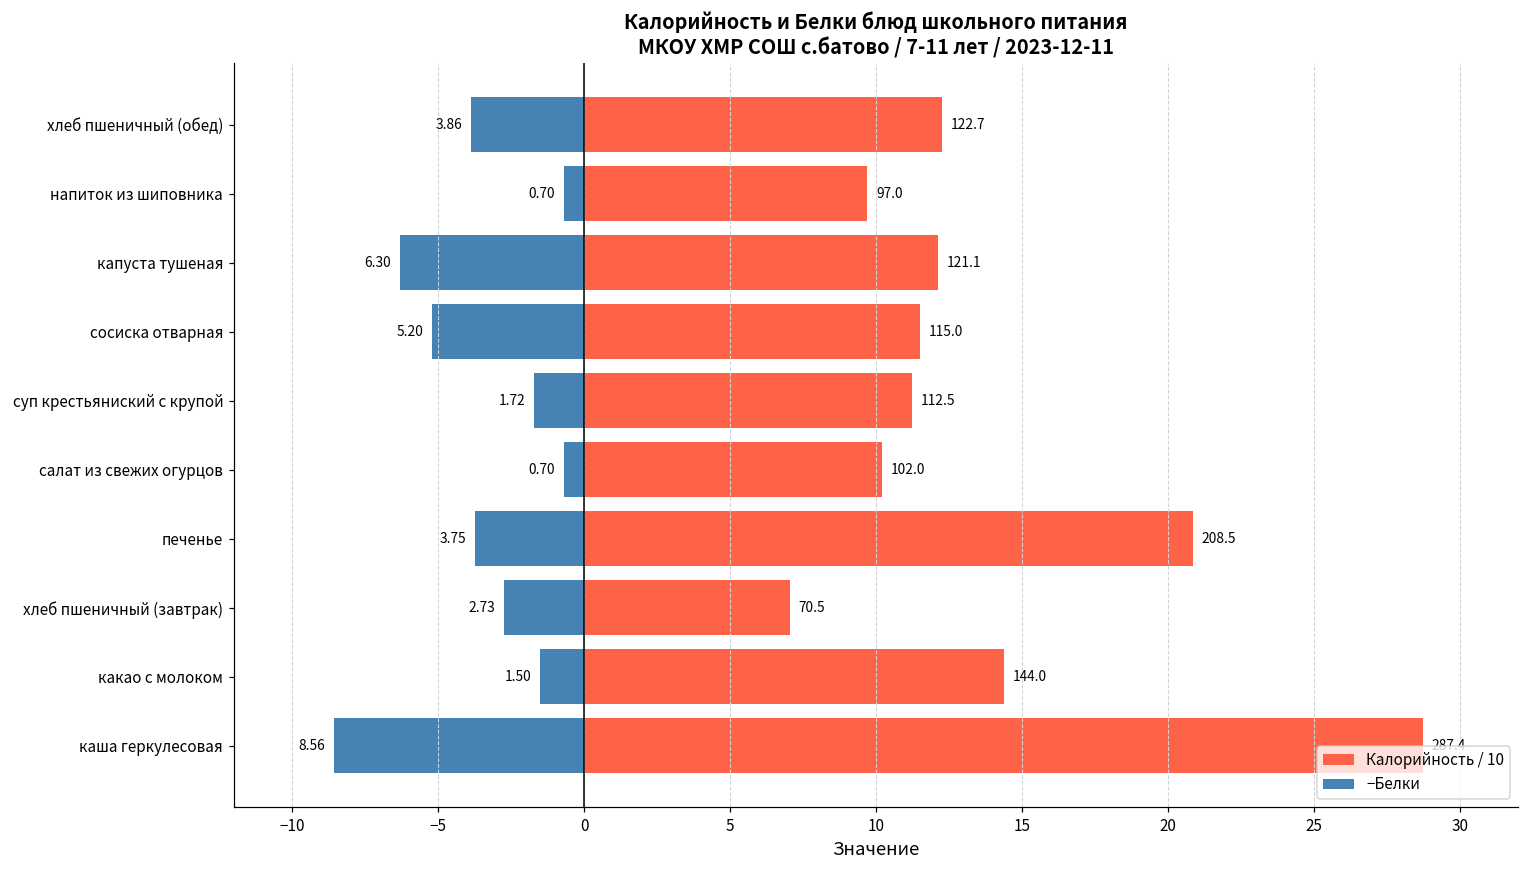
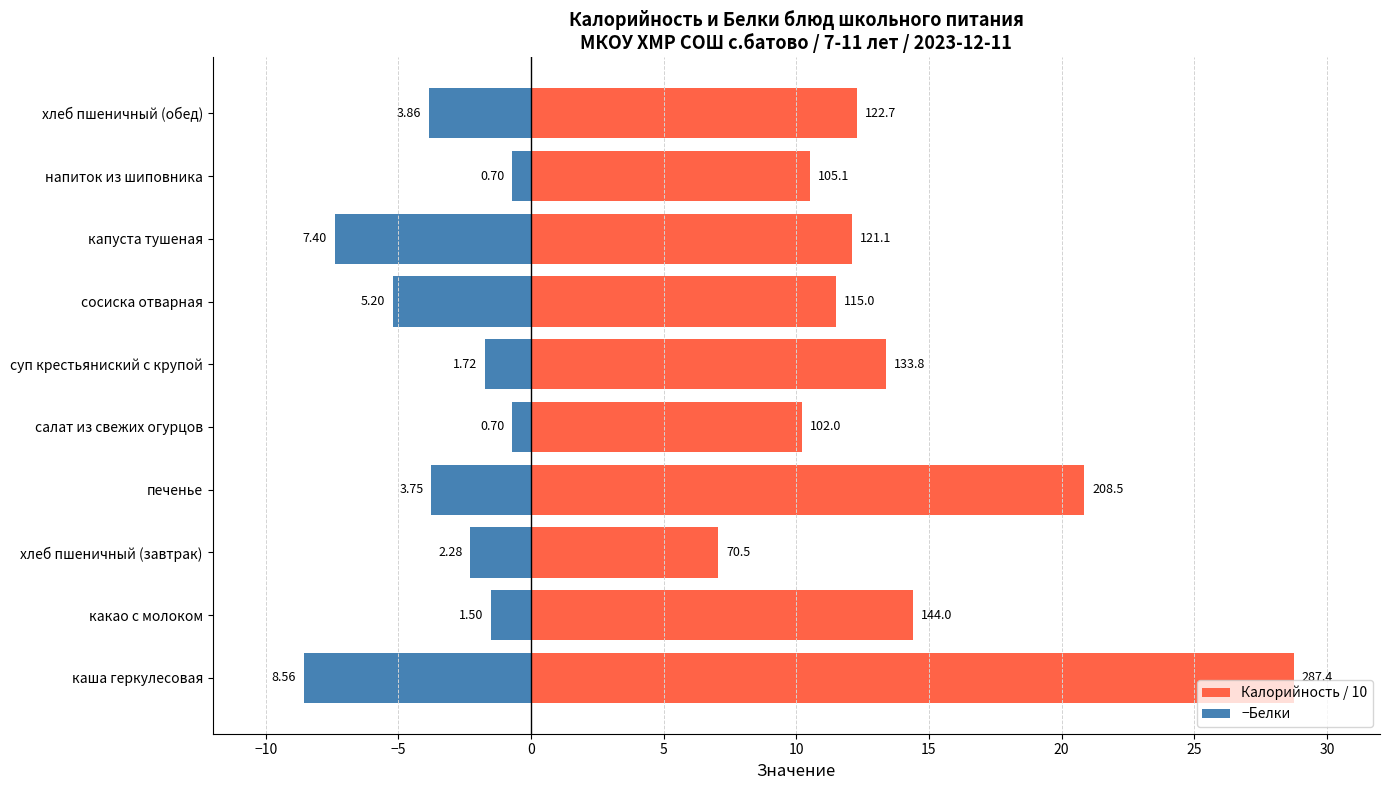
  {
    "Калорийность / 10": {
-     "напиток из шиповника": 97.0,
-     "суп крестьяниский с крупой": 112.5
+     "напиток из шиповника": 105.1,
+     "суп крестьяниский с крупой": 133.8
    },
    "−Белки": {
-     "капуста тушеная": 6.30,
-     "хлеб пшеничный (завтрак)": 2.73
+     "капуста тушеная": 7.40,
+     "хлеб пшеничный (завтрак)": 2.28
    }
  }
